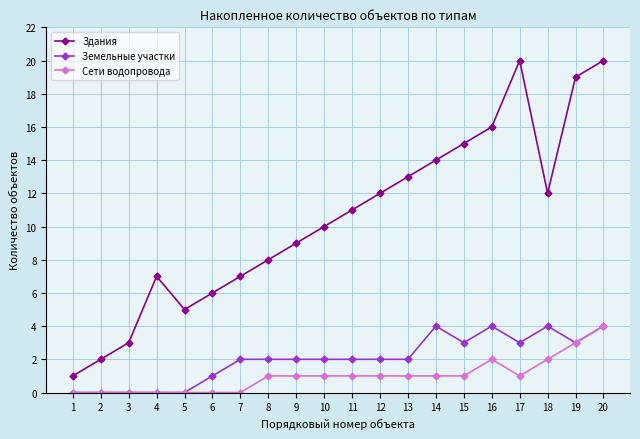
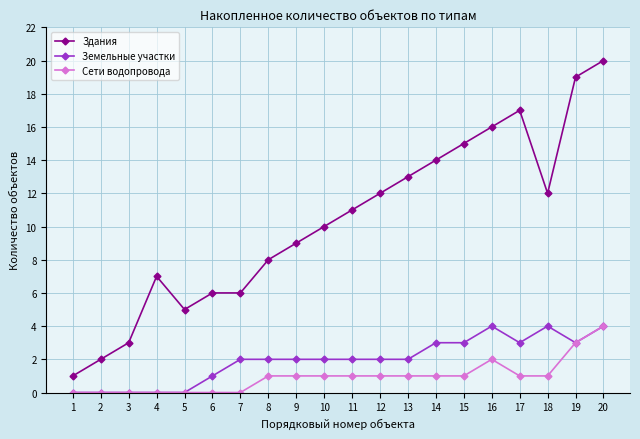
  {
    "Здания": {
      "1": 1,
      "2": 2,
      "3": 3,
      "4": 7,
      "5": 5,
      "6": 6,
-     "7": 7,
+     "7": 6,
      "8": 8,
      "9": 9,
      "10": 10,
      "11": 11,
      "12": 12,
      "13": 13,
      "14": 14,
      "15": 15,
      "16": 16,
-     "17": 20,
+     "17": 17,
      "18": 12,
      "19": 19,
      "20": 20
    },
    "Земельные участки": {
      "6": 1,
      "7": 2,
      "8": 2,
      "9": 2,
      "10": 2,
      "11": 2,
      "12": 2,
      "13": 2,
-     "14": 4,
+     "14": 3,
      "15": 3,
      "16": 4,
      "17": 3,
      "18": 4
    },
    "Сети водопровода": {
      "6": 0,
      "7": 0,
      "8": 1,
      "9": 1,
      "10": 1,
      "11": 1,
      "12": 1,
      "13": 1,
      "14": 1,
      "15": 1,
      "16": 2,
      "17": 1,
-     "18": 2
+     "18": 1
    }
  }
